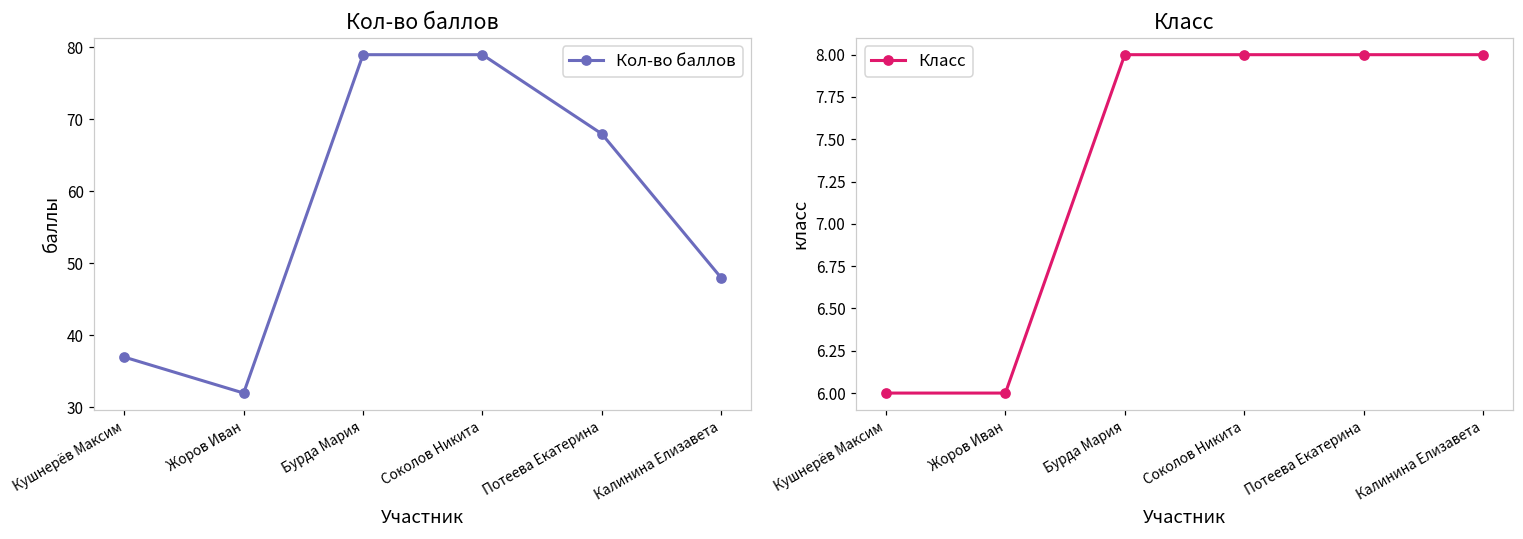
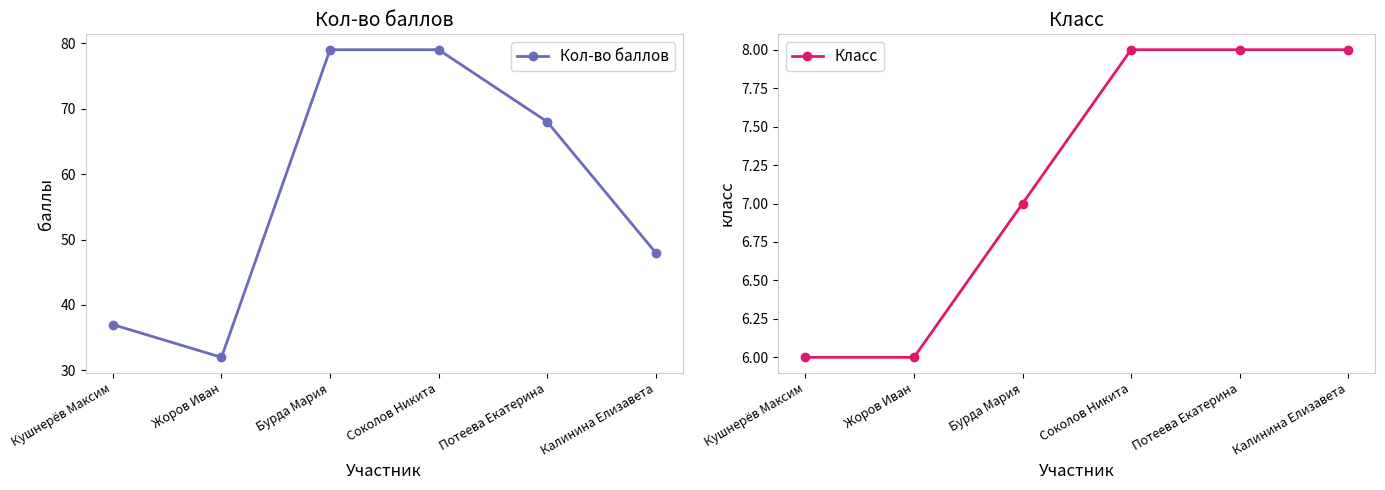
  {
    "Кол-во баллов": {
      "Кушнерёв Максим": 37,
      "Жоров Иван": 32,
      "Бурда Мария": 79,
      "Соколов Никита": 79,
      "Потеева Екатерина": 68,
      "Калинина Елизавета": 48
    },
    "Класс": {
      "Кушнерёв Максим": 6,
      "Жоров Иван": 6,
-     "Бурда Мария": 8,
+     "Бурда Мария": 7,
      "Соколов Никита": 8,
      "Потеева Екатерина": 8,
      "Калинина Елизавета": 8
    }
  }
